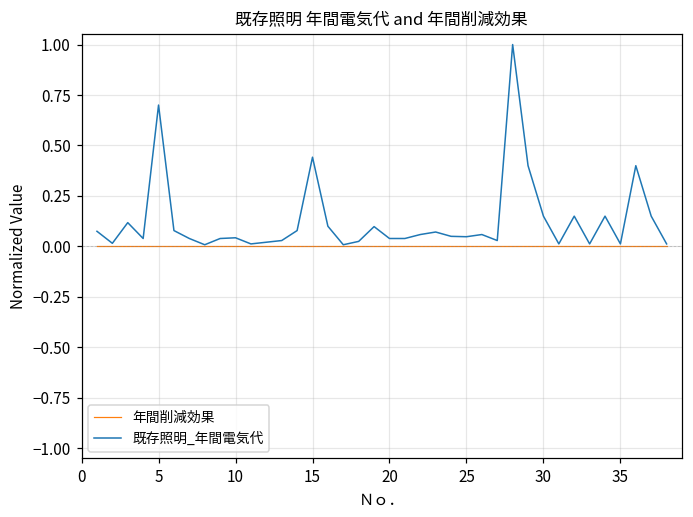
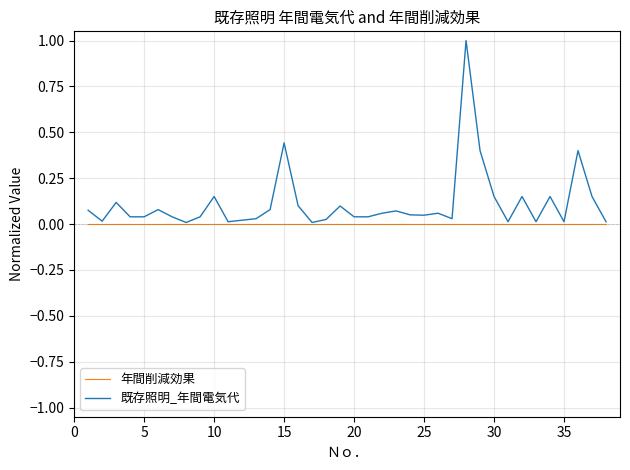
  {
    "年間削減効果": {
      "5": 0.00,
      "10": 0.00,
      "15": 0.00,
      "20": 0.00,
      "25": 0.00,
      "30": 0.00
    },
    "既存照明_年間電気代": {
-     "5": 0.70,
-     "10": 0.04,
+     "5": 0.04,
+     "10": 0.15,
      "15": 0.44,
      "20": 0.04,
      "25": 0.05,
      "30": 0.15
    }
  }
